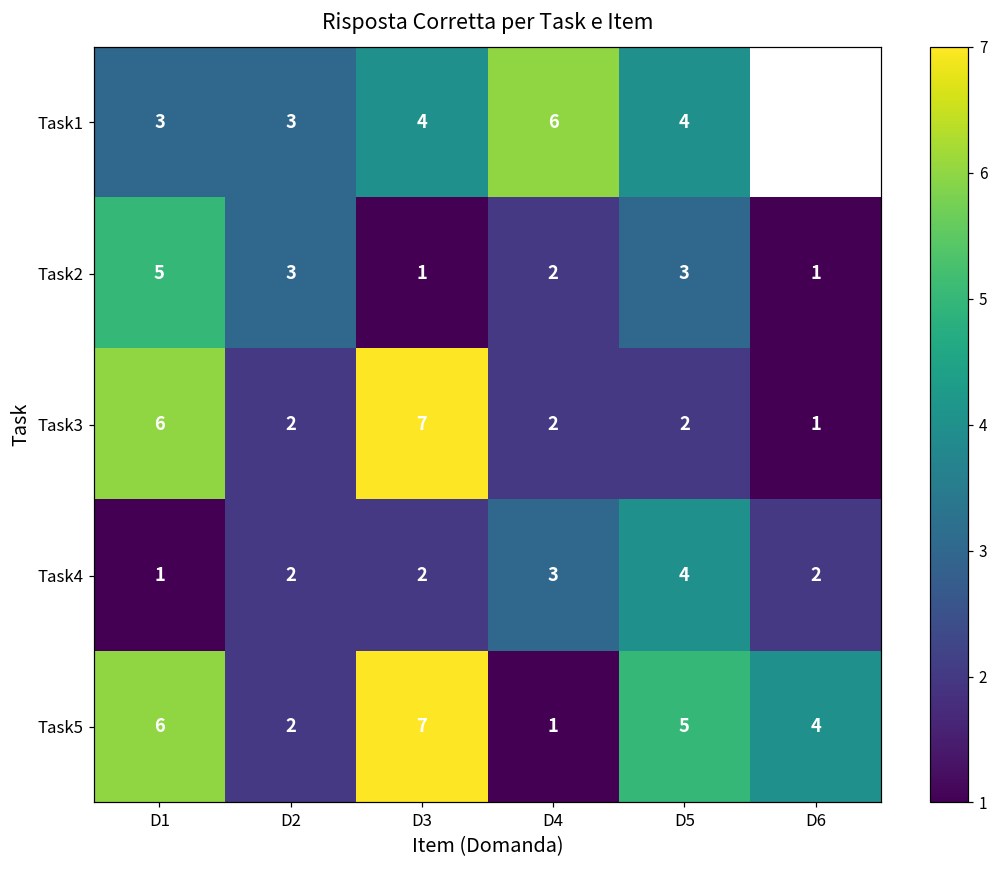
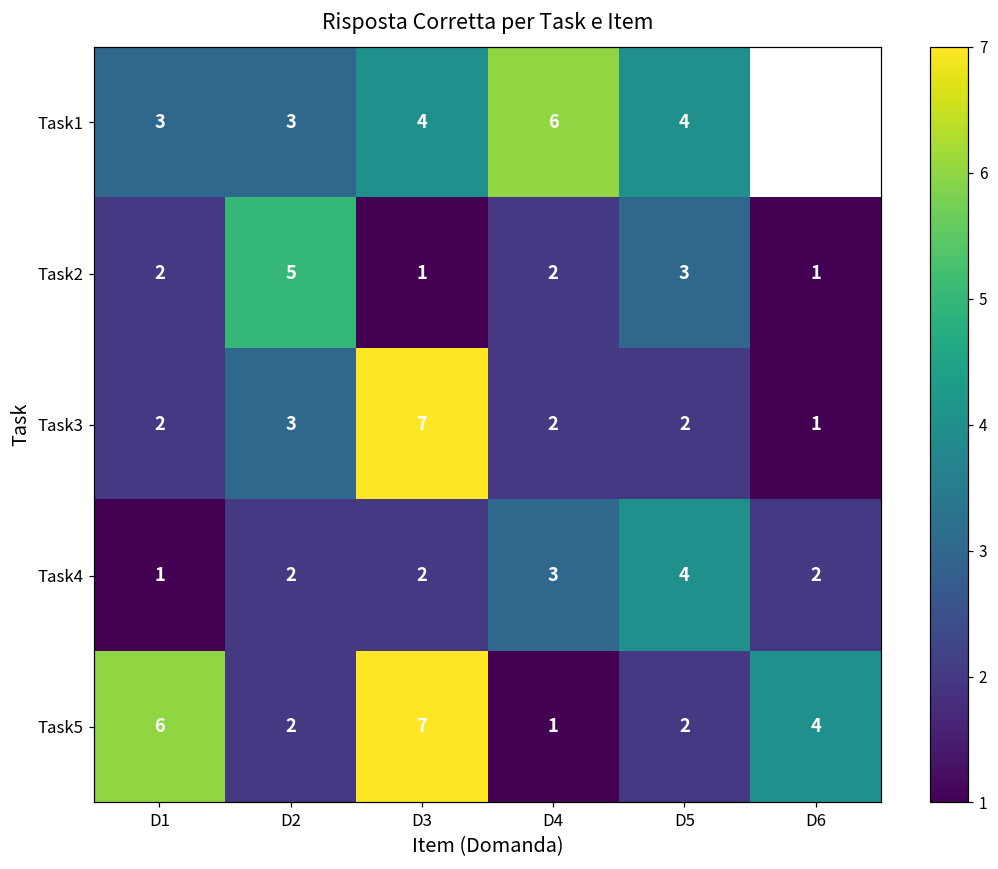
  {
    "Task1": {
      "D1": 3,
      "D2": 3,
      "D3": 4,
      "D4": 6,
      "D5": 4
    },
    "Task2": {
-     "D1": 5,
-     "D2": 3,
+     "D1": 2,
+     "D2": 5,
      "D3": 1,
      "D4": 2,
      "D5": 3,
      "D6": 1
    },
    "Task3": {
-     "D1": 6,
-     "D2": 2,
+     "D1": 2,
+     "D2": 3,
      "D3": 7,
      "D4": 2,
      "D5": 2,
      "D6": 1
    },
    "Task4": {
      "D1": 1,
      "D2": 2,
      "D3": 2,
      "D4": 3,
      "D5": 4,
      "D6": 2
    },
    "Task5": {
      "D1": 6,
      "D2": 2,
      "D3": 7,
      "D4": 1,
-     "D5": 5,
+     "D5": 2,
      "D6": 4
    }
  }
